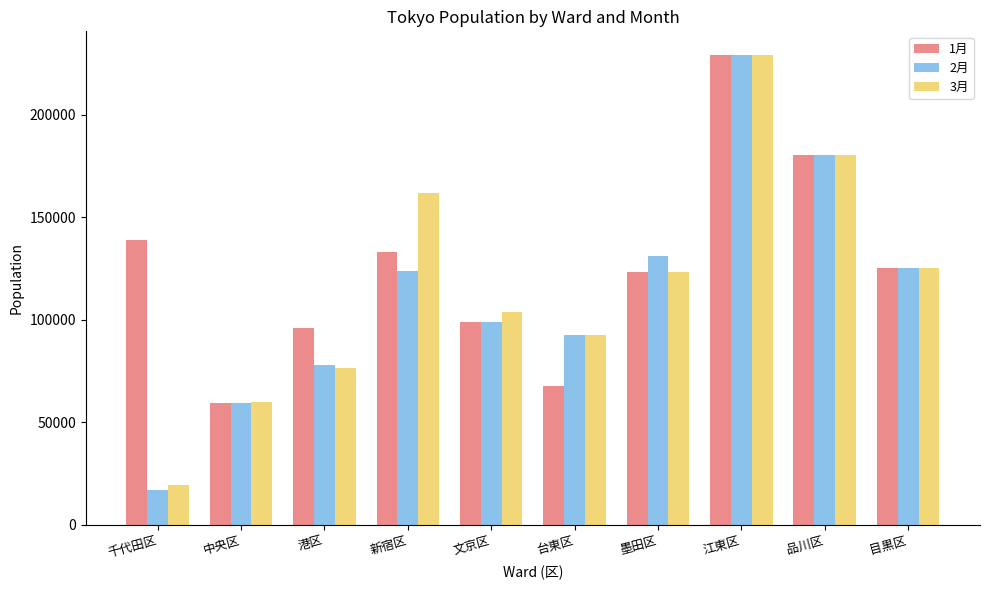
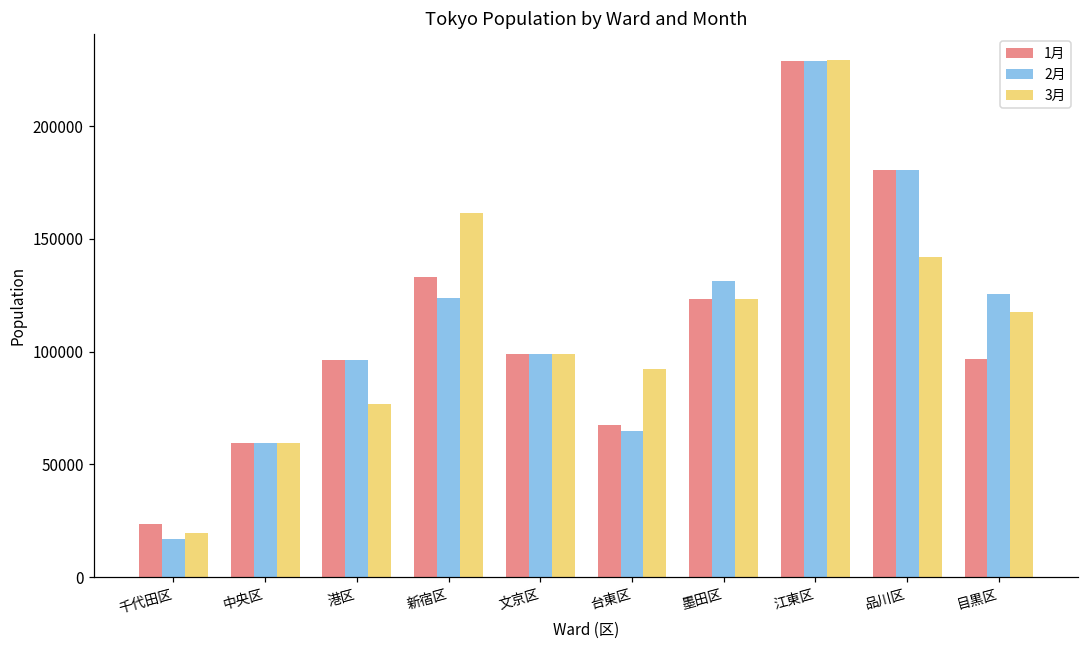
  {
    "1月": {
-     "千代田区": 139000,
+     "千代田区": 23000,
      "中央区": 59000,
      "港区": 96000,
      "新宿区": 133000,
      "文京区": 99000,
      "台東区": 68000,
      "墨田区": 123000,
      "江東区": 229000,
      "品川区": 180000,
-     "目黒区": 125000
+     "目黒区": 97000
    },
    "2月": {
      "千代田区": 17000,
      "中央区": 59000,
-     "港区": 78000,
+     "港区": 96000,
      "新宿区": 124000,
      "文京区": 99000,
-     "台東区": 92000,
+     "台東区": 65000,
      "墨田区": 131000,
      "江東区": 229000,
      "品川区": 180000,
      "目黒区": 125000
    },
    "3月": {
      "千代田区": 19000,
      "中央区": 60000,
      "港区": 77000,
      "新宿区": 162000,
-     "文京区": 104000,
+     "文京区": 99000,
      "台東区": 93000,
      "墨田区": 123000,
      "江東区": 229000,
-     "品川区": 180000,
-     "目黒区": 125000
+     "品川区": 142000,
+     "目黒区": 117000
    }
  }
